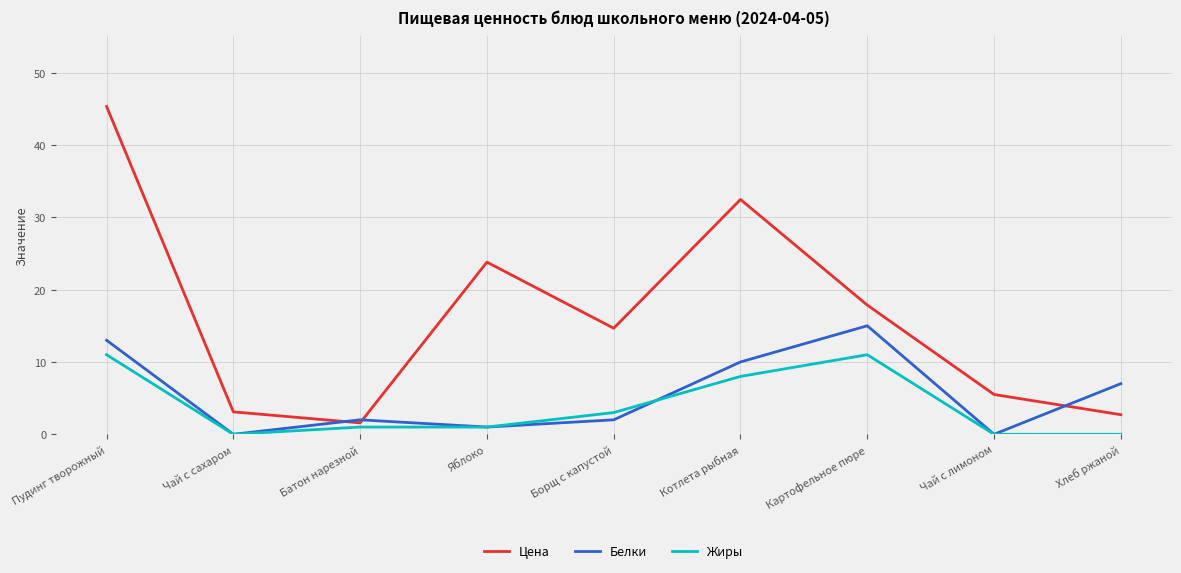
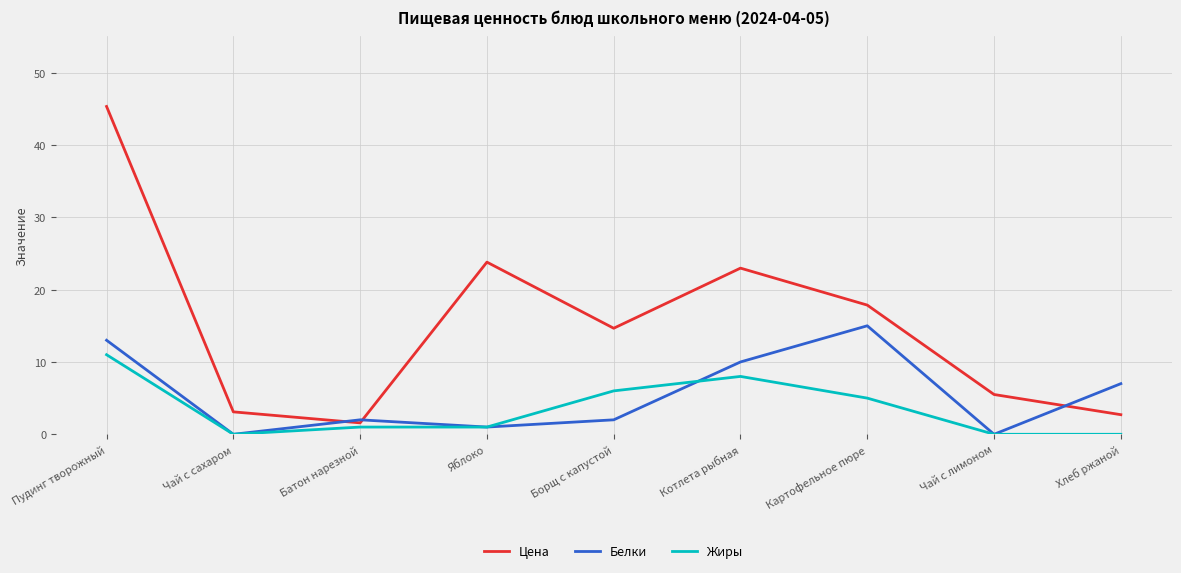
  {
    "Цена": {
      "Пудинг творожный": 45,
      "Чай с сахаром": 3,
      "Батон нарезной": 2,
      "Яблоко": 24,
      "Борщ с капустой": 15,
-     "Котлета рыбная": 32,
+     "Котлета рыбная": 23,
      "Картофельное пюре": 18,
      "Чай с лимоном": 6,
      "Хлеб ржаной": 3
    },
    "Белки": {
      "Пудинг творожный": 13,
      "Батон нарезной": 2,
      "Борщ с капустой": 2,
      "Котлета рыбная": 10,
      "Картофельное пюре": 15,
      "Хлеб ржаной": 7
    },
    "Жиры": {
      "Пудинг творожный": 11,
      "Батон нарезной": 1,
-     "Борщ с капустой": 3,
+     "Борщ с капустой": 6,
      "Котлета рыбная": 8,
-     "Картофельное пюре": 11,
+     "Картофельное пюре": 5,
      "Хлеб ржаной": 0
    }
  }
